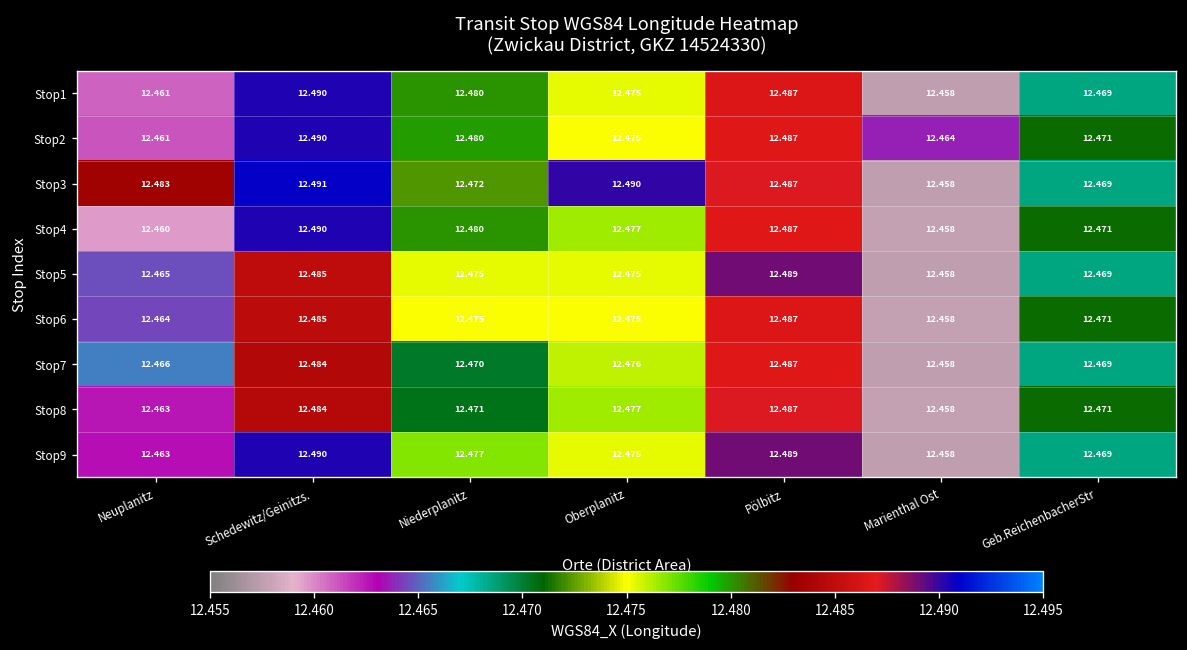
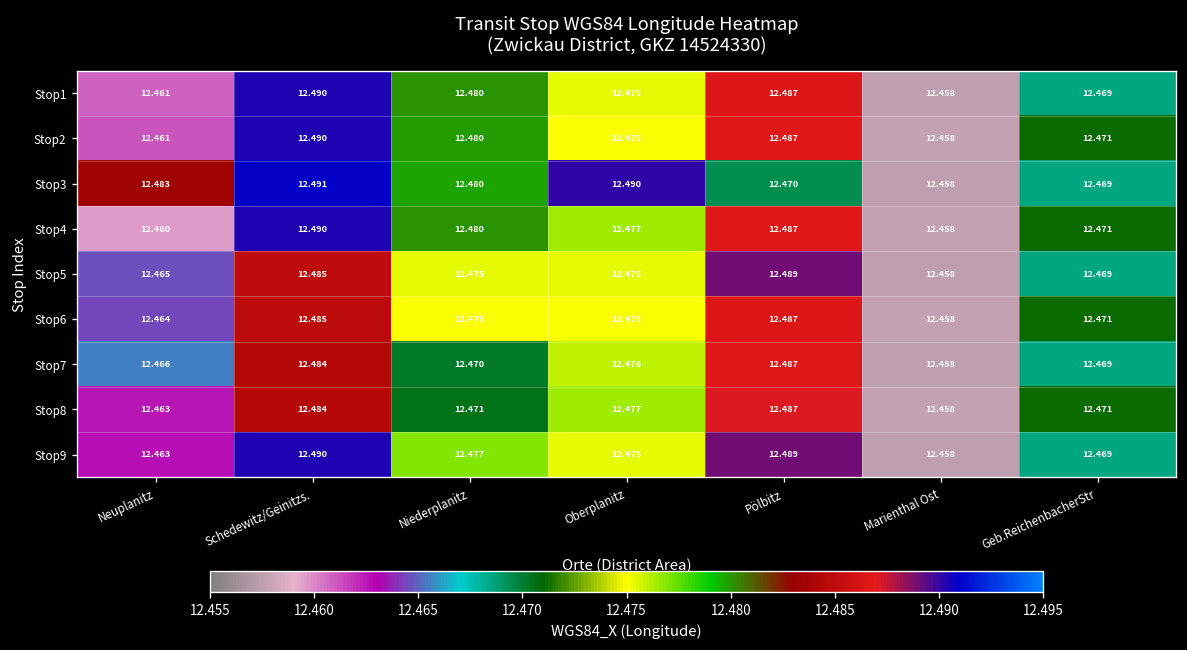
  {
    "Stop1": {
      "Neuplanitz": 12.461,
      "Schedewitz/Geinitzs.": 12.490,
      "Niederplanitz": 12.480,
      "Oberplanitz": 12.475,
      "Pölbitz": 12.487,
      "Marienthal Ost": 12.458,
      "Geb.ReichenbacherStr": 12.469
    },
    "Stop2": {
      "Neuplanitz": 12.461,
      "Schedewitz/Geinitzs.": 12.490,
      "Niederplanitz": 12.480,
      "Oberplanitz": 12.475,
      "Pölbitz": 12.487,
-     "Marienthal Ost": 12.464,
+     "Marienthal Ost": 12.458,
      "Geb.ReichenbacherStr": 12.471
    },
    "Stop3": {
      "Neuplanitz": 12.483,
      "Schedewitz/Geinitzs.": 12.491,
-     "Niederplanitz": 12.472,
+     "Niederplanitz": 12.480,
      "Oberplanitz": 12.490,
-     "Pölbitz": 12.487,
+     "Pölbitz": 12.470,
      "Marienthal Ost": 12.458,
      "Geb.ReichenbacherStr": 12.469
    },
    "Stop4": {
      "Neuplanitz": 12.460,
      "Schedewitz/Geinitzs.": 12.490,
      "Niederplanitz": 12.480,
      "Oberplanitz": 12.477,
      "Pölbitz": 12.487,
      "Marienthal Ost": 12.458,
      "Geb.ReichenbacherStr": 12.471
    },
    "Stop5": {
      "Neuplanitz": 12.465,
      "Schedewitz/Geinitzs.": 12.485,
      "Niederplanitz": 12.475,
      "Oberplanitz": 12.475,
      "Pölbitz": 12.489,
      "Marienthal Ost": 12.458,
      "Geb.ReichenbacherStr": 12.469
    },
    "Stop6": {
      "Neuplanitz": 12.464,
      "Schedewitz/Geinitzs.": 12.485,
      "Niederplanitz": 12.475,
      "Oberplanitz": 12.475,
      "Pölbitz": 12.487,
      "Marienthal Ost": 12.458,
      "Geb.ReichenbacherStr": 12.471
    },
    "Stop7": {
      "Neuplanitz": 12.466,
      "Schedewitz/Geinitzs.": 12.484,
      "Niederplanitz": 12.470,
      "Oberplanitz": 12.476,
      "Pölbitz": 12.487,
      "Marienthal Ost": 12.458,
      "Geb.ReichenbacherStr": 12.469
    },
    "Stop8": {
      "Neuplanitz": 12.463,
      "Schedewitz/Geinitzs.": 12.484,
      "Niederplanitz": 12.471,
      "Oberplanitz": 12.477,
      "Pölbitz": 12.487,
      "Marienthal Ost": 12.458,
      "Geb.ReichenbacherStr": 12.471
    },
    "Stop9": {
      "Neuplanitz": 12.463,
      "Schedewitz/Geinitzs.": 12.490,
      "Niederplanitz": 12.477,
      "Oberplanitz": 12.475,
      "Pölbitz": 12.489,
      "Marienthal Ost": 12.458,
      "Geb.ReichenbacherStr": 12.469
    }
  }
